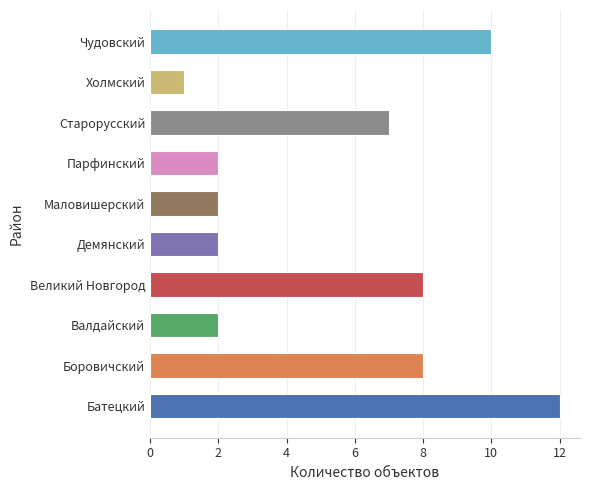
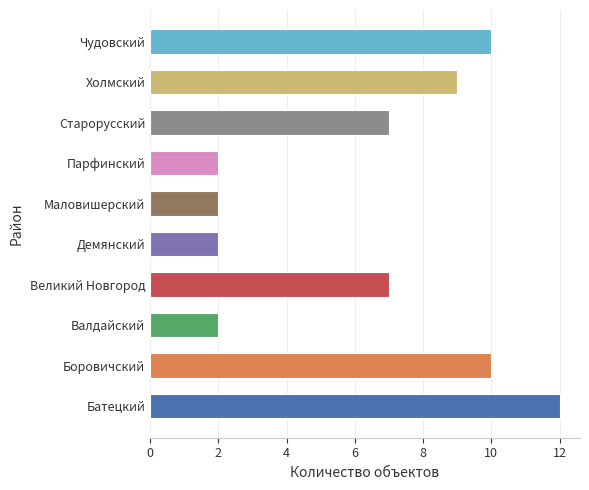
  {
    "Чудовский": 10,
-   "Холмский": 1,
+   "Холмский": 9,
    "Старорусский": 7,
    "Парфинский": 2,
    "Маловишерский": 2,
    "Демянский": 2,
-   "Великий Новгород": 8,
+   "Великий Новгород": 7,
    "Валдайский": 2,
-   "Боровичский": 8,
+   "Боровичский": 10,
    "Батецкий": 12
  }
